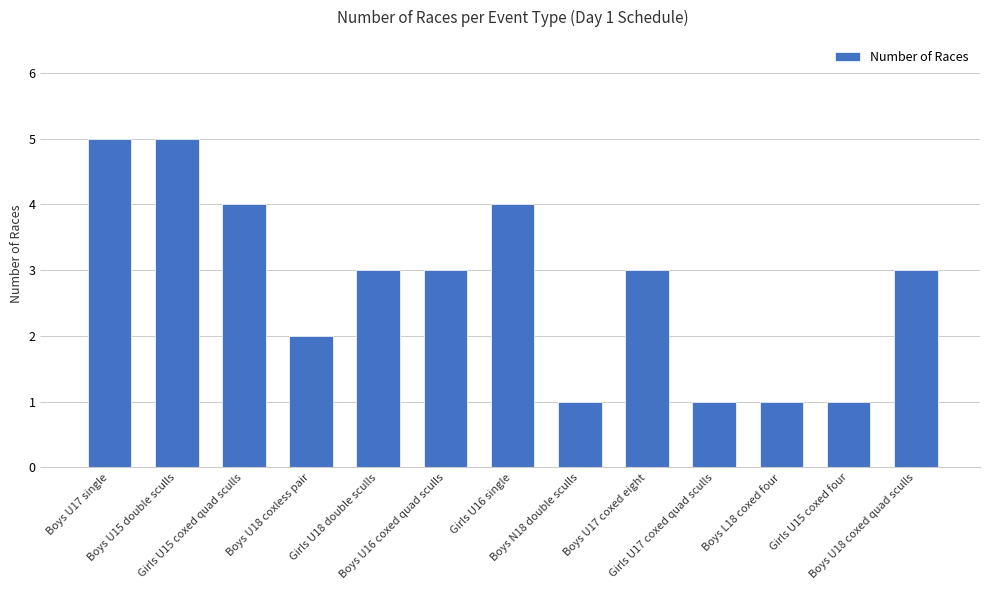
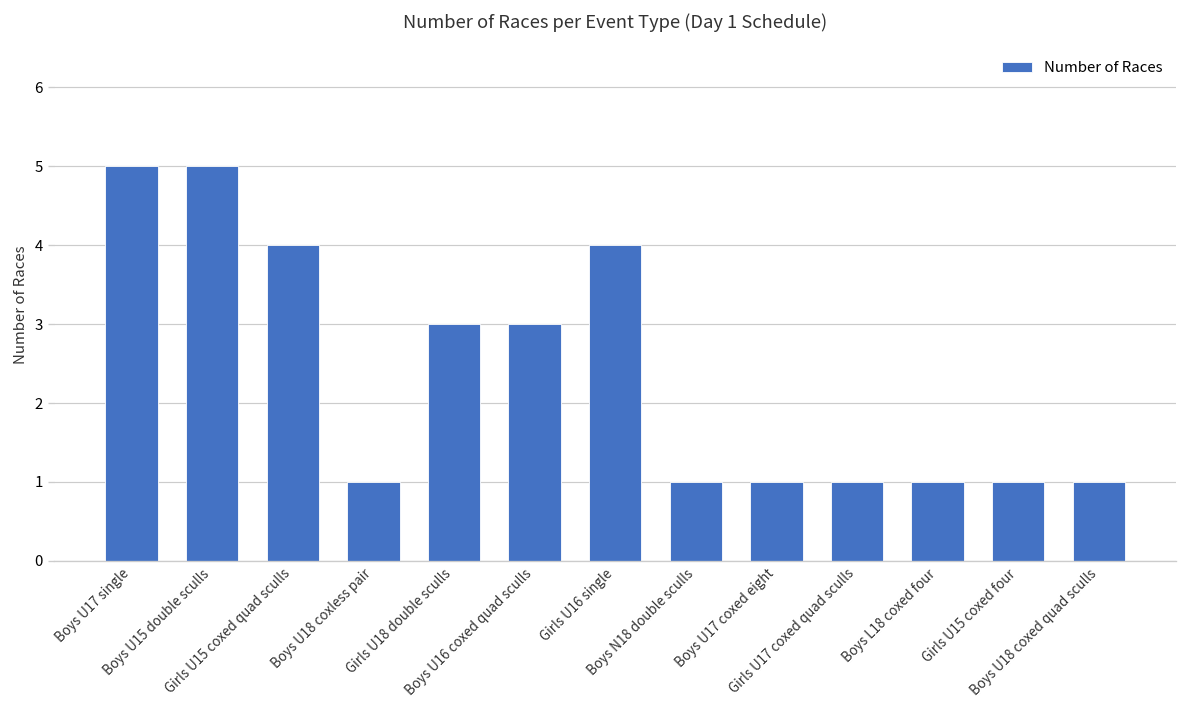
  {
    "Boys U17 single": 5,
    "Boys U15 double sculls": 5,
    "Girls U15 coxed quad sculls": 4,
-   "Boys U18 coxless pair": 2,
+   "Boys U18 coxless pair": 1,
    "Girls U18 double sculls": 3,
    "Boys U16 coxed quad sculls": 3,
    "Girls U16 single": 4,
    "Boys N18 double sculls": 1,
-   "Boys U17 coxed eight": 3,
+   "Boys U17 coxed eight": 1,
    "Girls U17 coxed quad sculls": 1,
    "Boys L18 coxed four": 1,
    "Girls U15 coxed four": 1,
-   "Boys U18 coxed quad sculls": 3
+   "Boys U18 coxed quad sculls": 1
  }
